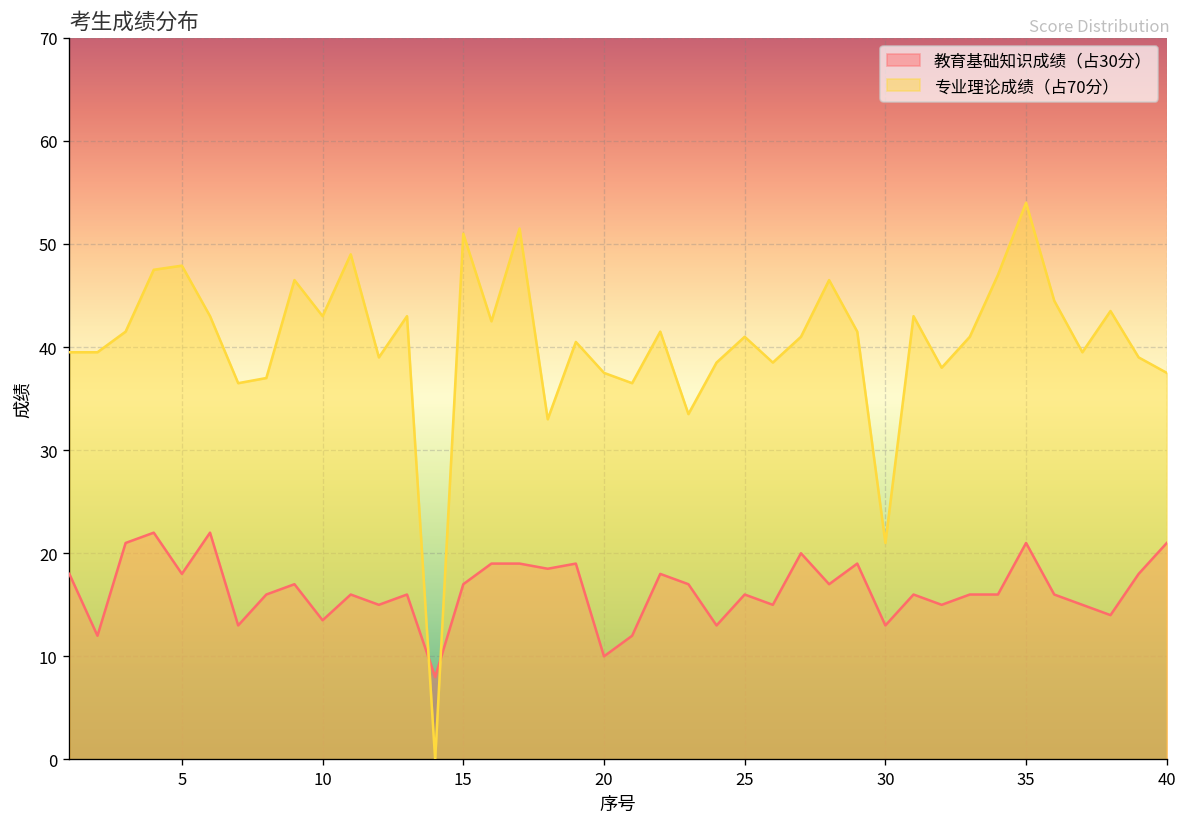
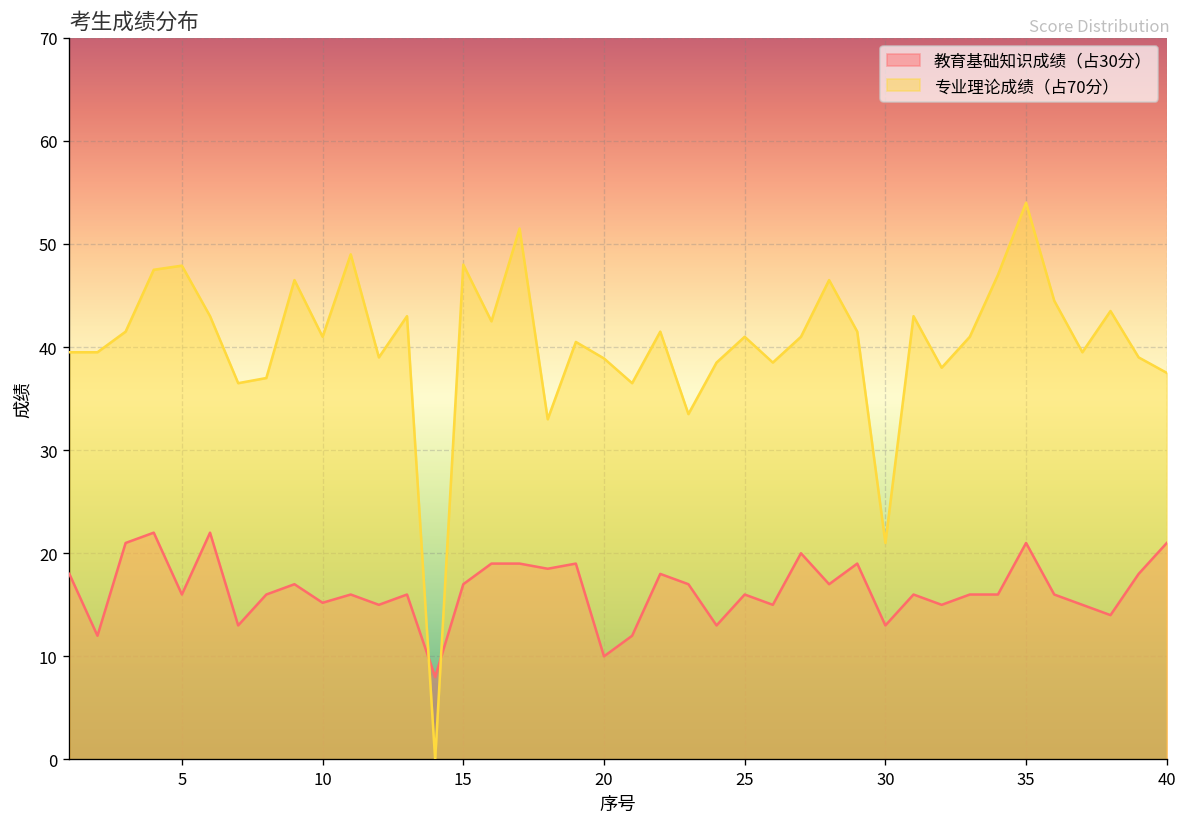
  {
    "教育基础知识成绩（占30分）": {
-     "5": 18,
-     "10": 14,
+     "5": 16,
+     "10": 15,
      "15": 17,
      "20": 10,
      "25": 16,
      "30": 13,
      "35": 21,
      "40": 21
    },
    "专业理论成绩（占70分）": {
      "5": 48,
-     "10": 43,
-     "15": 51,
-     "20": 38,
+     "10": 41,
+     "15": 48,
+     "20": 39,
      "25": 41,
      "30": 21,
      "35": 54,
      "40": 38
    }
  }
